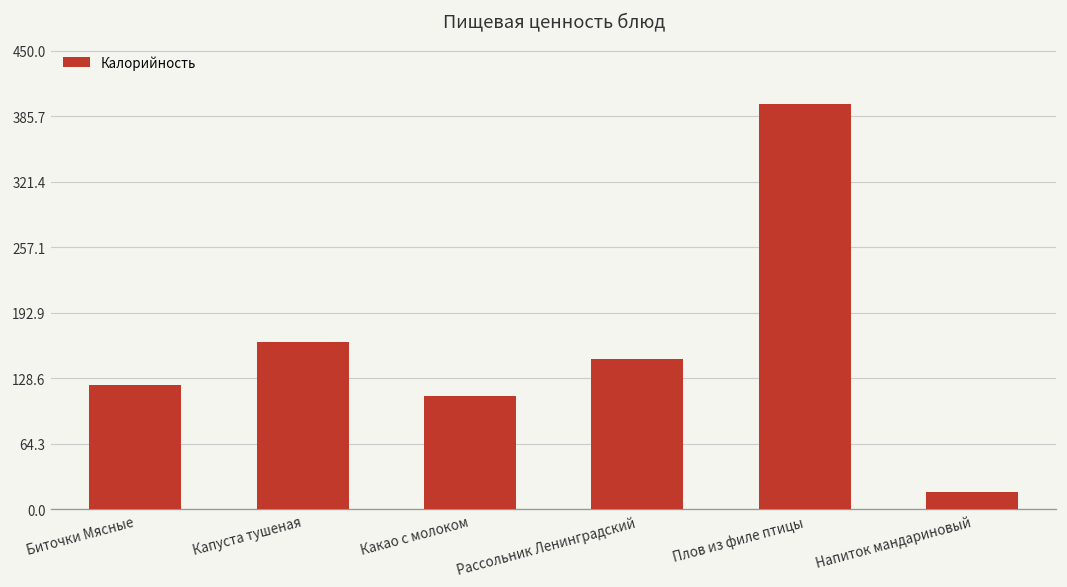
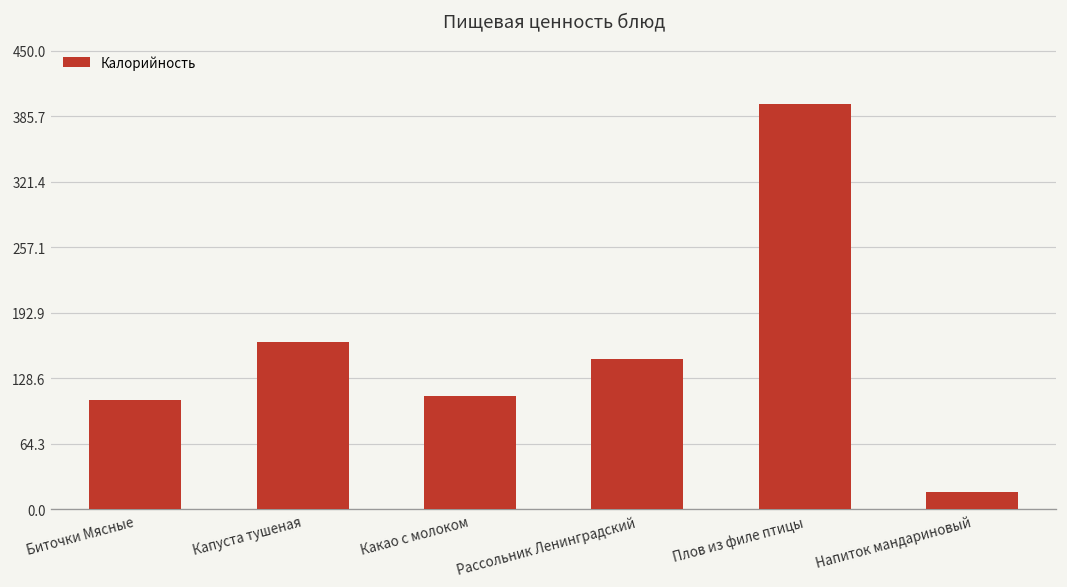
  {
-   "Биточки Мясные": 120,
+   "Биточки Мясные": 110,
    "Капуста тушеная": 160,
    "Какао с молоком": 110,
    "Рассольник Ленинградский": 150,
    "Плов из филе птицы": 400,
    "Напиток мандариновый": 20
  }
